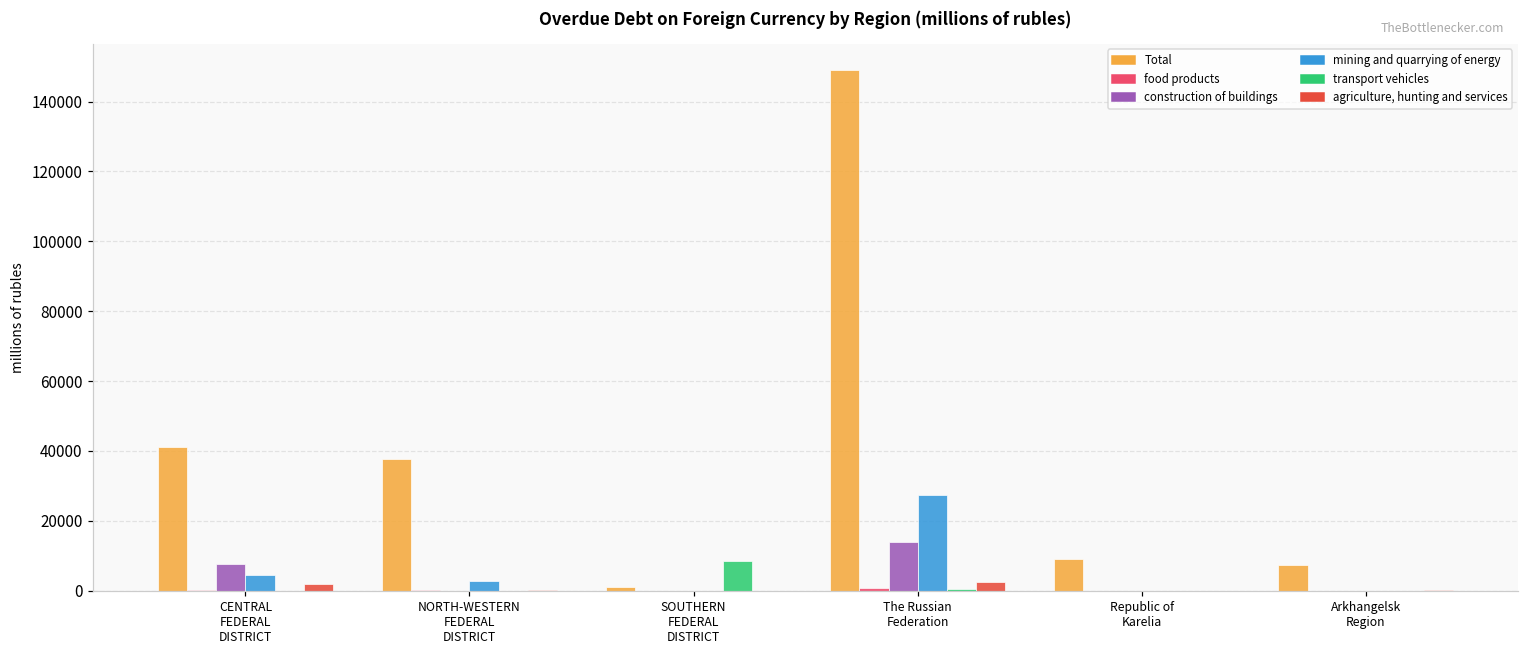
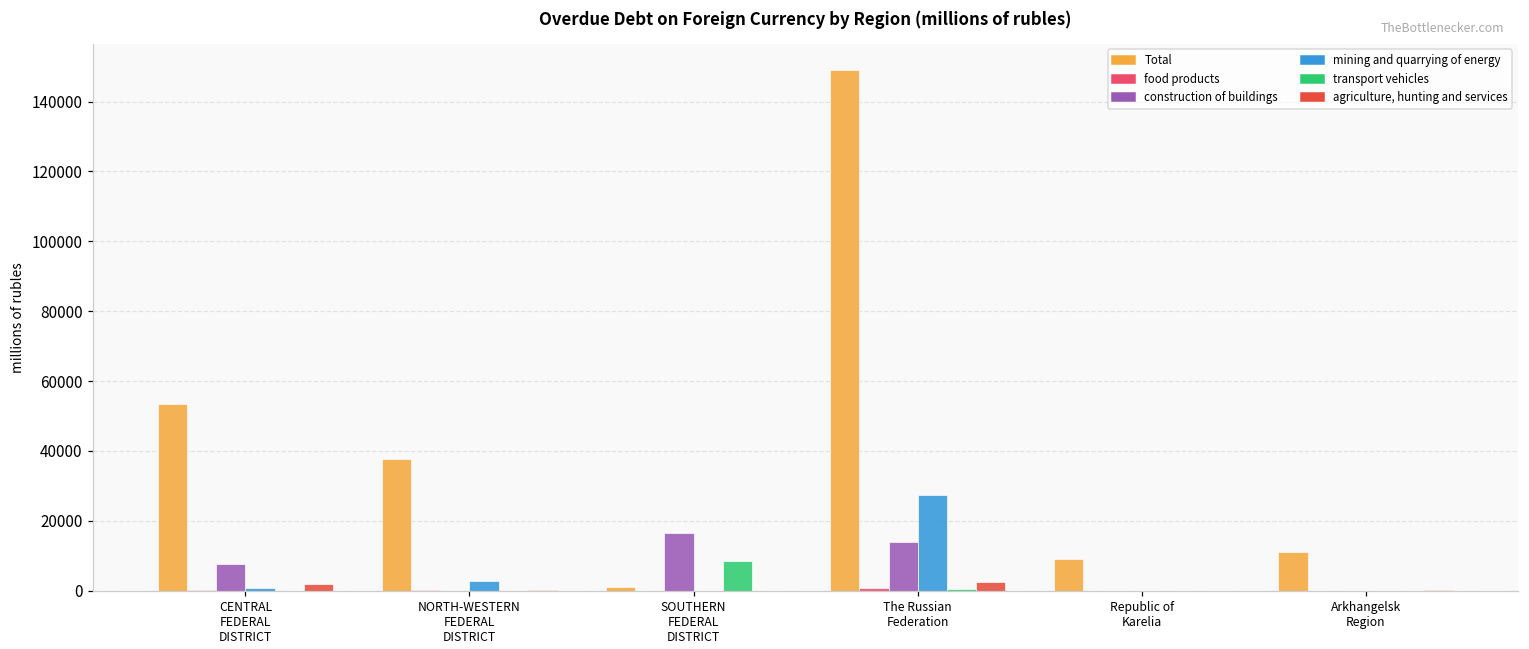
  {
    "Total": {
-     "CENTRAL FEDERAL DISTRICT": 41000,
+     "CENTRAL FEDERAL DISTRICT": 53000,
      "NORTH-WESTERN FEDERAL DISTRICT": 38000,
      "SOUTHERN FEDERAL DISTRICT": 1000,
      "The Russian Federation": 149000,
      "Republic of Karelia": 9000,
-     "Arkhangelsk Region": 7000
+     "Arkhangelsk Region": 11000
    },
    "construction of buildings": {
      "CENTRAL FEDERAL DISTRICT": 8000,
      "NORTH-WESTERN FEDERAL DISTRICT": 0,
-     "SOUTHERN FEDERAL DISTRICT": 0,
+     "SOUTHERN FEDERAL DISTRICT": 17000,
      "The Russian Federation": 14000,
      "Republic of Karelia": 0,
      "Arkhangelsk Region": 0
    },
    "mining and quarrying of energy": {
-     "CENTRAL FEDERAL DISTRICT": 4000,
+     "CENTRAL FEDERAL DISTRICT": 1000,
      "NORTH-WESTERN FEDERAL DISTRICT": 3000,
      "SOUTHERN FEDERAL DISTRICT": 0,
      "The Russian Federation": 27000,
      "Republic of Karelia": 0,
      "Arkhangelsk Region": 0
    },
    "transport vehicles": {
      "CENTRAL FEDERAL DISTRICT": 0,
      "NORTH-WESTERN FEDERAL DISTRICT": 0,
      "SOUTHERN FEDERAL DISTRICT": 8000,
      "Republic of Karelia": 0,
      "Arkhangelsk Region": 0
    }
  }
